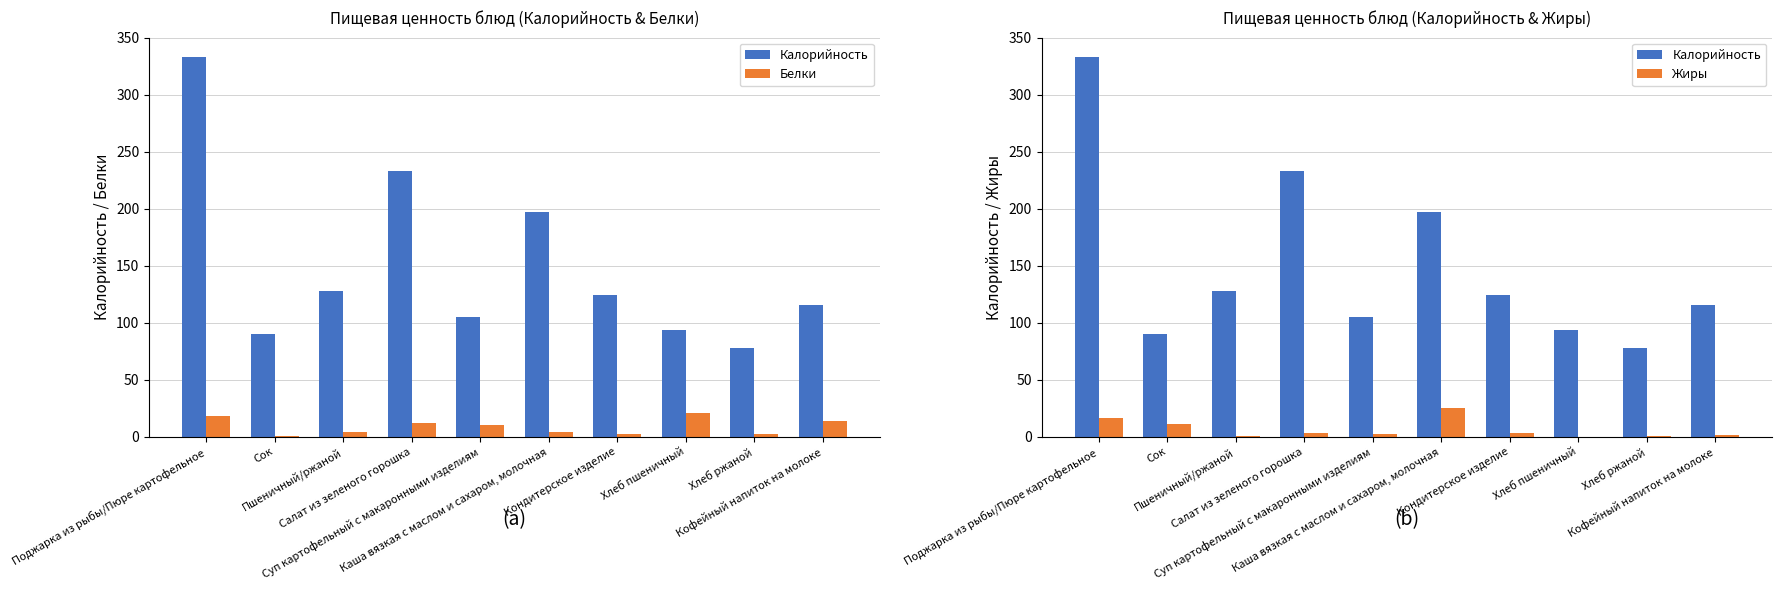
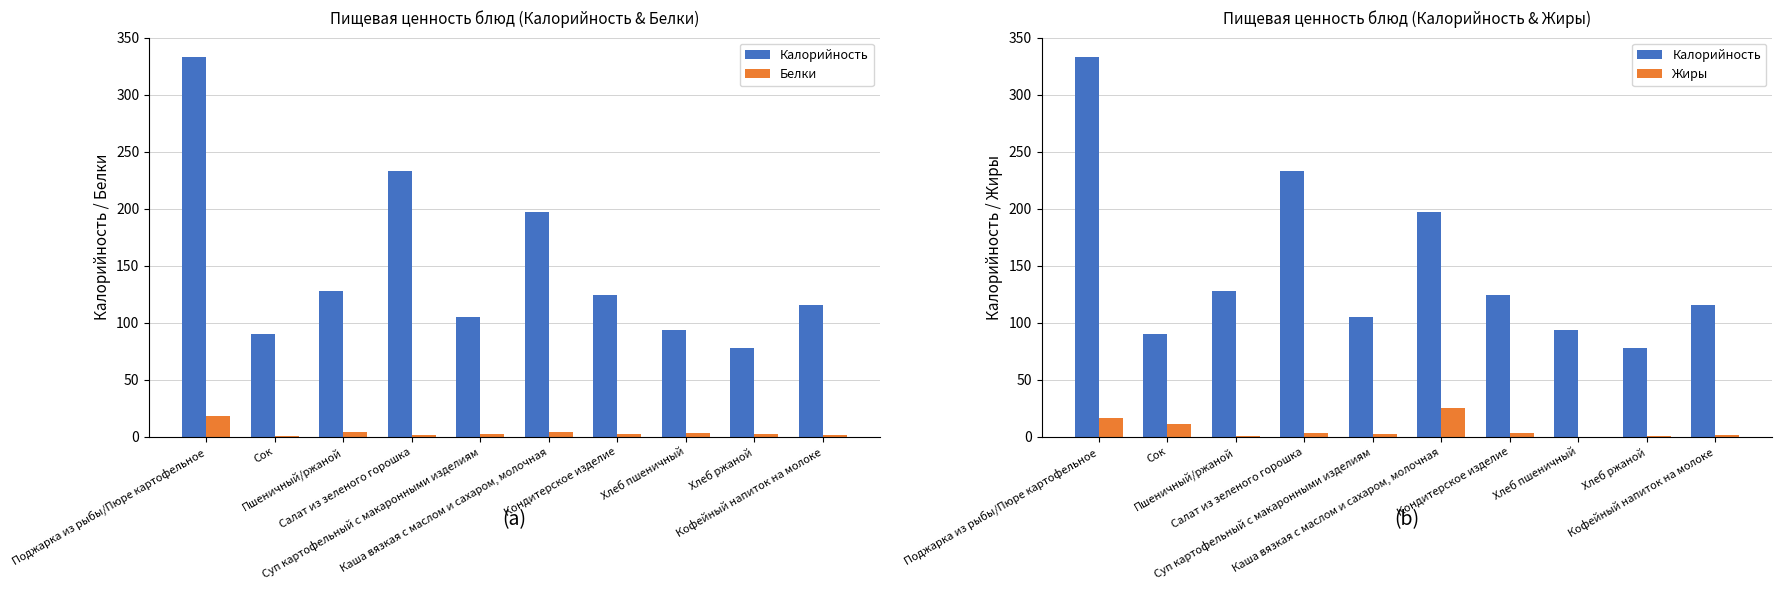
  {
    "Пищевая ценность блюд (Калорийность & Белки)": {
      "Калорийность": {
        "Поджарка из рыбы/Пюре картофельное": 333,
        "Сок": 91,
        "Пшеничный/ржаной": 128,
        "Салат из зеленого горошка": 233,
        "Суп картофельный с макаронными изделиям": 105,
        "Каша вязкая с маслом и сахаром, молочная": 197,
        "Кондитерское изделие": 124,
        "Хлеб пшеничный": 94,
        "Хлеб ржаной": 78,
        "Кофейный напиток на молоке": 116
      },
      "Белки": {
        "Поджарка из рыбы/Пюре картофельное": 18,
        "Пшеничный/ржаной": 4,
-       "Салат из зеленого горошка": 12,
-       "Суп картофельный с макаронными изделиям": 10,
+       "Салат из зеленого горошка": 2,
+       "Суп картофельный с макаронными изделиям": 3,
        "Каша вязкая с маслом и сахаром, молочная": 5,
        "Кондитерское изделие": 2,
-       "Хлеб пшеничный": 21,
+       "Хлеб пшеничный": 3,
        "Хлеб ржаной": 3,
-       "Кофейный напиток на молоке": 14
+       "Кофейный напиток на молоке": 1
      }
    },
    "Пищевая ценность блюд (Калорийность & Жиры)": {
      "Калорийность": {
        "Поджарка из рыбы/Пюре картофельное": 333,
        "Сок": 91,
        "Пшеничный/ржаной": 128,
        "Салат из зеленого горошка": 233,
        "Суп картофельный с макаронными изделиям": 105,
        "Каша вязкая с маслом и сахаром, молочная": 197,
        "Кондитерское изделие": 124,
        "Хлеб пшеничный": 94,
        "Хлеб ржаной": 78,
        "Кофейный напиток на молоке": 116
      },
      "Жиры": {
        "Поджарка из рыбы/Пюре картофельное": 17,
        "Сок": 11,
        "Салат из зеленого горошка": 3,
        "Суп картофельный с макаронными изделиям": 3,
        "Каша вязкая с маслом и сахаром, молочная": 25,
        "Кондитерское изделие": 3
      }
    }
  }
